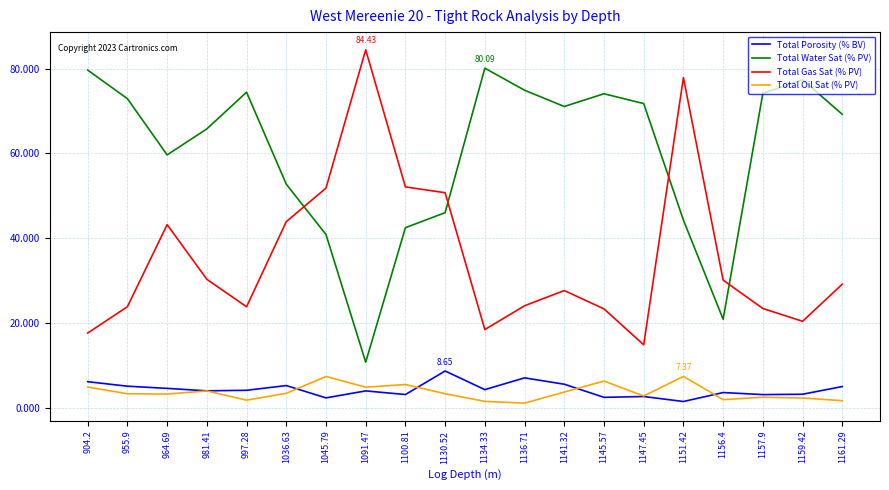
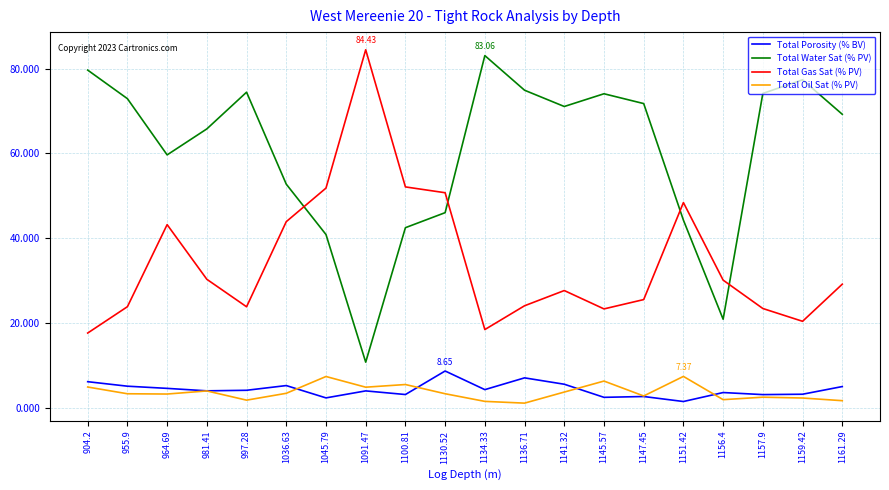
  {
    "Total Porosity (% BV)": {
      "1130.52": 8.65
    },
    "Total Water Sat (% PV)": {
-     "1134.33": 80.09
+     "1134.33": 83.06
    },
    "Total Gas Sat (% PV)": {
      "904.2": 18,
      "955.9": 24,
      "964.69": 43,
      "981.41": 30,
      "997.28": 24,
      "1036.63": 44,
      "1045.79": 52,
      "1100.81": 52,
      "1130.52": 51,
      "1134.33": 18,
      "1136.71": 24,
      "1141.32": 28,
      "1145.57": 23,
-     "1147.45": 15,
-     "1151.42": 78,
+     "1147.45": 26,
+     "1151.42": 48,
      "1156.4": 30,
      "1157.9": 23,
      "1159.42": 20,
      "1161.29": 29
    },
    "Total Oil Sat (% PV)": {
      "1151.42": 7.37
    }
  }
